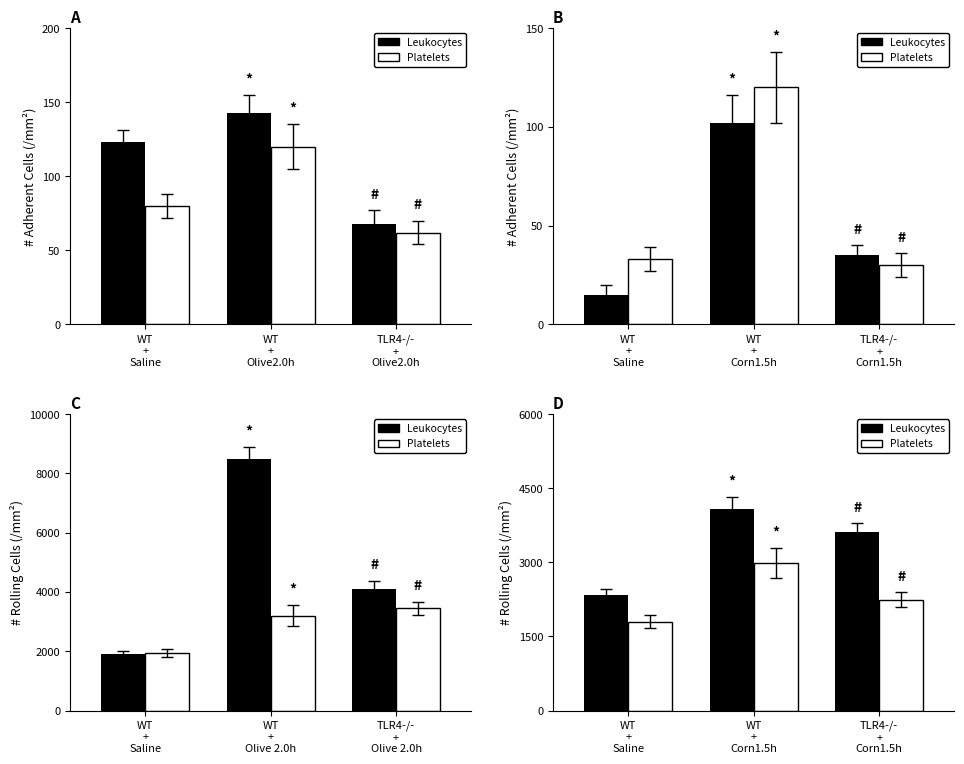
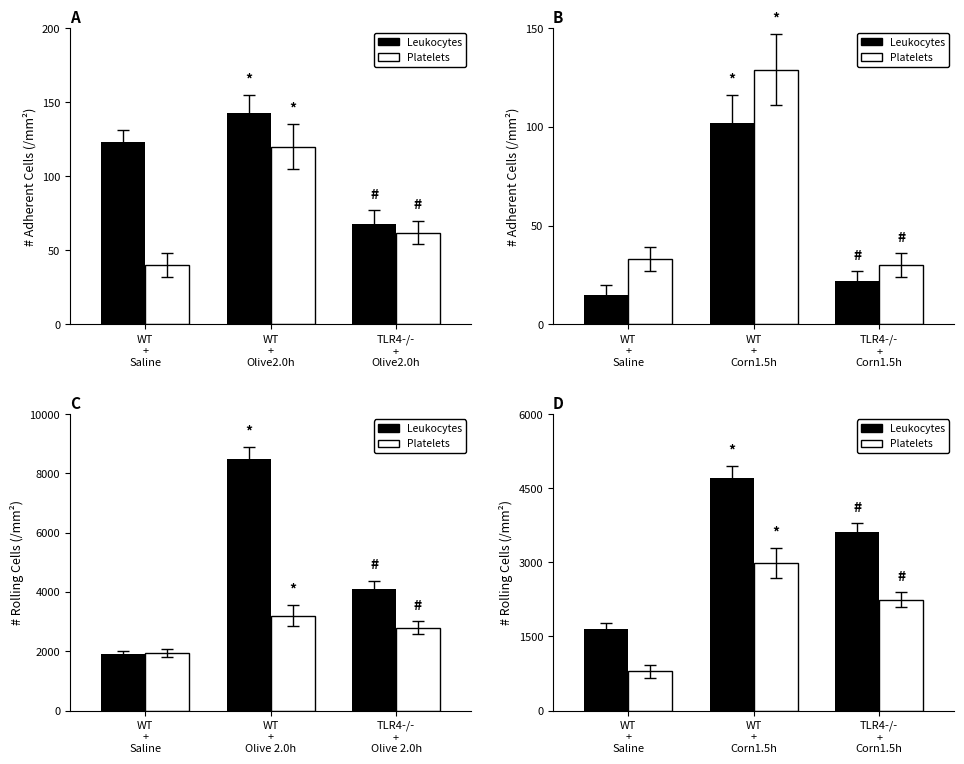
  {
    "A": {
      "Leukocytes": {
        "WT + Saline": 123,
        "WT + Olive2.0h": 143,
        "TLR4-/- + Olive2.0h": 68
      },
      "Platelets": {
-       "WT + Saline": 80,
+       "WT + Saline": 40,
        "WT + Olive2.0h": 120,
        "TLR4-/- + Olive2.0h": 62
      }
    },
    "B": {
      "Leukocytes": {
        "WT + Saline": 15,
        "WT + Corn1.5h": 102,
-       "TLR4-/- + Corn1.5h": 35
+       "TLR4-/- + Corn1.5h": 22
      },
      "Platelets": {
        "WT + Saline": 33,
-       "WT + Corn1.5h": 120,
+       "WT + Corn1.5h": 129,
        "TLR4-/- + Corn1.5h": 30
      }
    },
    "C": {
      "Leukocytes": {
        "WT + Saline": 1900,
        "WT + Olive 2.0h": 8500,
        "TLR4-/- + Olive 2.0h": 4100
      },
      "Platelets": {
        "WT + Saline": 2000,
        "WT + Olive 2.0h": 3200,
-       "TLR4-/- + Olive 2.0h": 3500
+       "TLR4-/- + Olive 2.0h": 2800
      }
    },
    "D": {
      "Leukocytes": {
-       "WT + Saline": 2300,
-       "WT + Corn1.5h": 4100,
+       "WT + Saline": 1700,
+       "WT + Corn1.5h": 4700,
        "TLR4-/- + Corn1.5h": 3600
      },
      "Platelets": {
-       "WT + Saline": 1800,
+       "WT + Saline": 800,
        "WT + Corn1.5h": 3000,
        "TLR4-/- + Corn1.5h": 2200
      }
    }
  }
